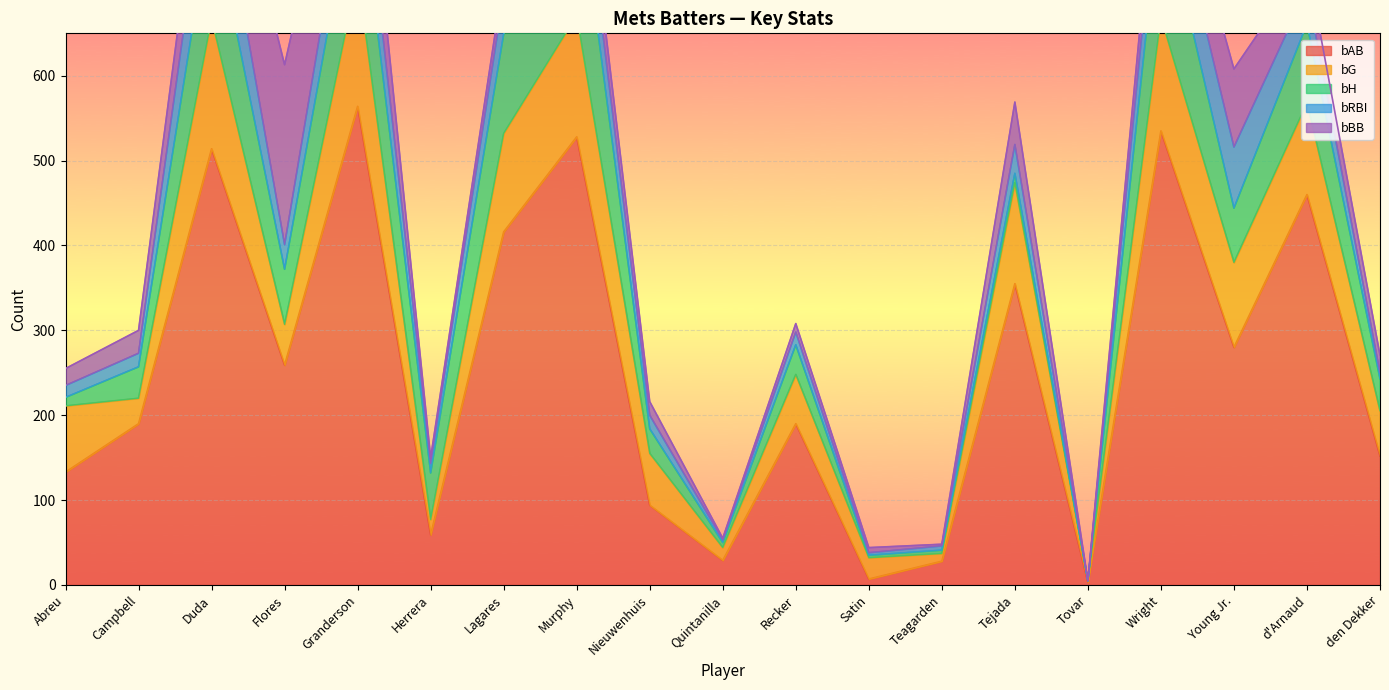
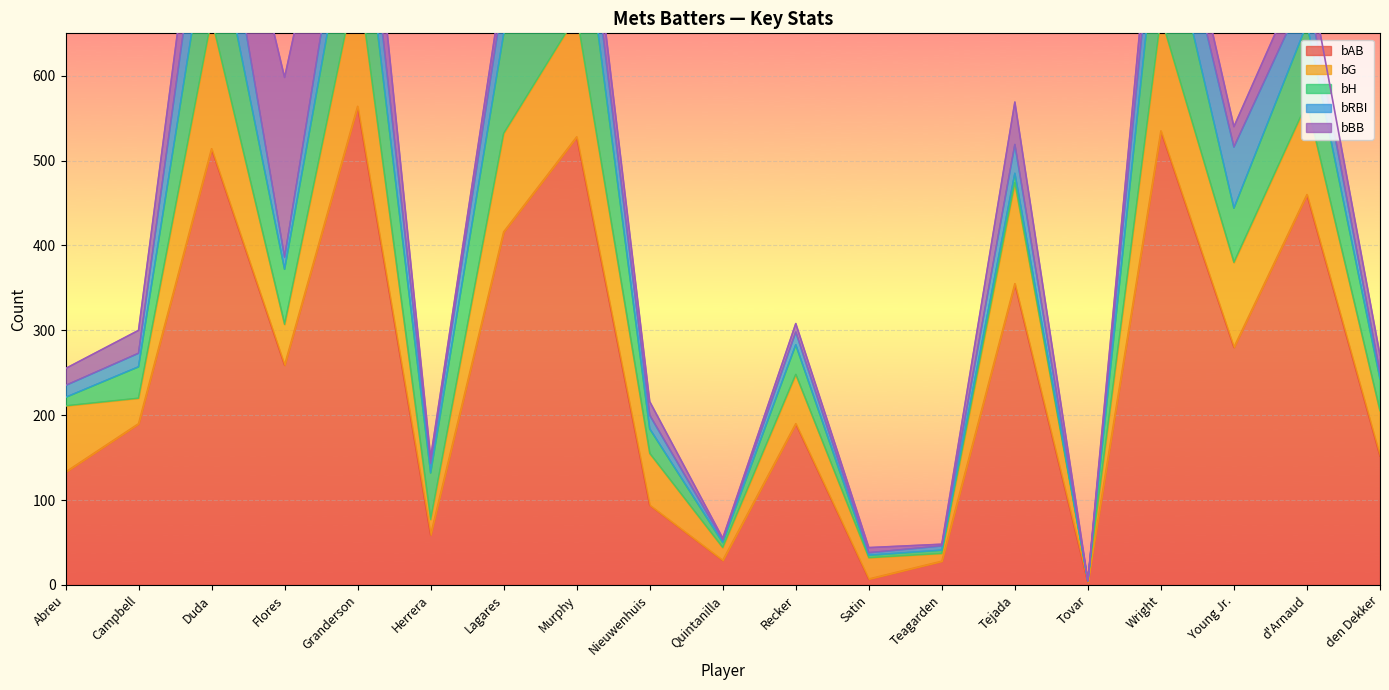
  {
    "bAB": {
      "Abreu": 130,
      "Campbell": 190,
      "Duda": 510,
      "Flores": 260,
      "Granderson": 560,
      "Herrera": 60,
      "Lagares": 420,
      "Murphy": 530,
      "Nieuwenhuis": 90,
      "Quintanilla": 30,
      "Recker": 190,
      "Satin": 10,
      "Teagarden": 30,
      "Tejada": 360,
      "Wright": 540,
      "Young Jr.": 280,
      "d'Arnaud": 460,
      "den Dekker": 150
    },
    "bG": {
      "Abreu": 80,
      "Campbell": 30,
      "Flores": 50,
      "Herrera": 20,
      "Lagares": 120,
      "Nieuwenhuis": 60,
      "Quintanilla": 20,
      "Recker": 60,
      "Teagarden": 10,
      "Tejada": 120,
      "Young Jr.": 100,
      "den Dekker": 50
    },
    "bH": {
      "Abreu": 10,
      "Campbell": 40,
      "Flores": 70,
      "Herrera": 60,
      "Lagares": 120,
      "Nieuwenhuis": 30,
      "Recker": 40,
      "Teagarden": 0,
      "Tejada": 10,
      "Young Jr.": 60,
      "den Dekker": 40
    },
    "bRBI": {
      "Abreu": 10,
      "Campbell": 20,
-     "Flores": 30,
+     "Flores": 10,
      "Herrera": 10,
      "Nieuwenhuis": 20,
      "Recker": 20,
      "Satin": 0,
      "Tejada": 30,
      "Young Jr.": 70,
      "den Dekker": 10
    },
    "bBB": {
      "Abreu": 20,
      "Campbell": 30,
      "Flores": 210,
      "Herrera": 10,
      "Nieuwenhuis": 20,
      "Recker": 10,
      "Satin": 10,
      "Tejada": 50,
-     "Young Jr.": 90,
+     "Young Jr.": 20,
      "den Dekker": 20
    }
  }
